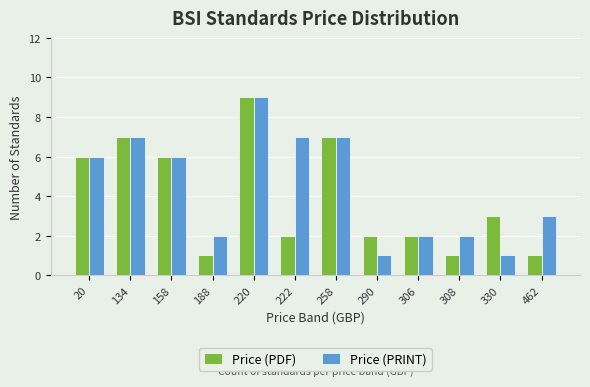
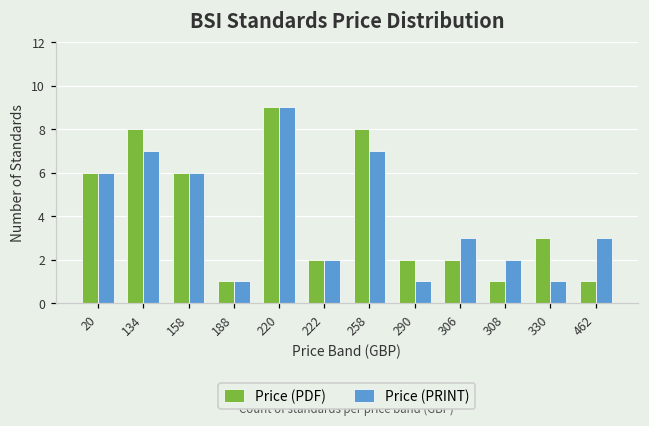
  {
    "Price (PDF)": {
      "20": 6,
-     "134": 7,
+     "134": 8,
      "158": 6,
      "188": 1,
      "220": 9,
      "222": 2,
-     "258": 7,
+     "258": 8,
      "290": 2,
      "306": 2,
      "308": 1,
      "330": 3,
      "462": 1
    },
    "Price (PRINT)": {
      "20": 6,
      "134": 7,
      "158": 6,
-     "188": 2,
+     "188": 1,
      "220": 9,
-     "222": 7,
+     "222": 2,
      "258": 7,
      "290": 1,
-     "306": 2,
+     "306": 3,
      "308": 2,
      "330": 1,
      "462": 3
    }
  }
